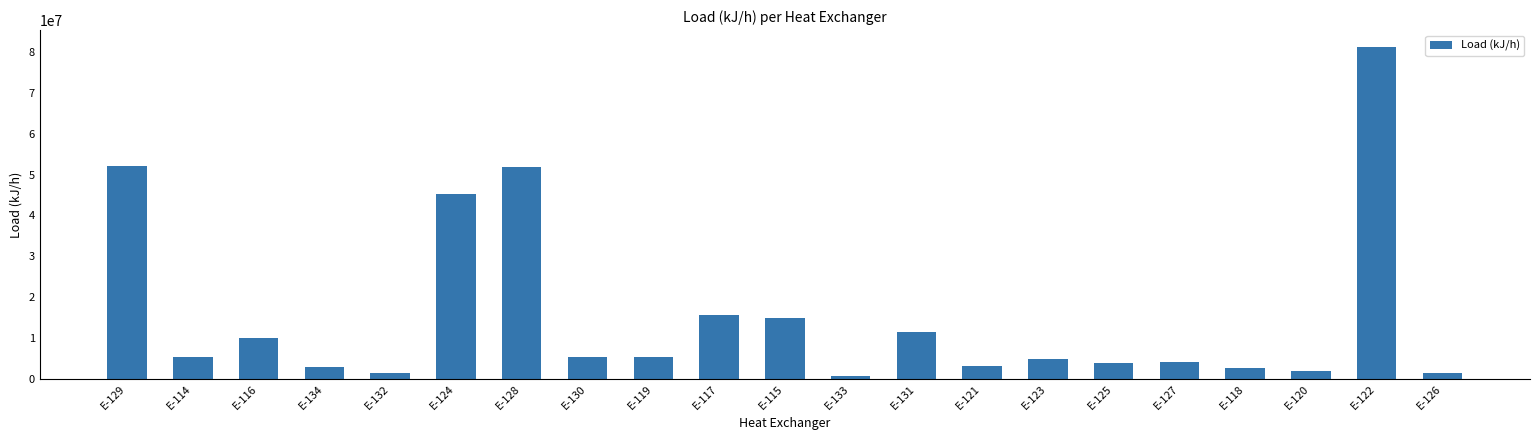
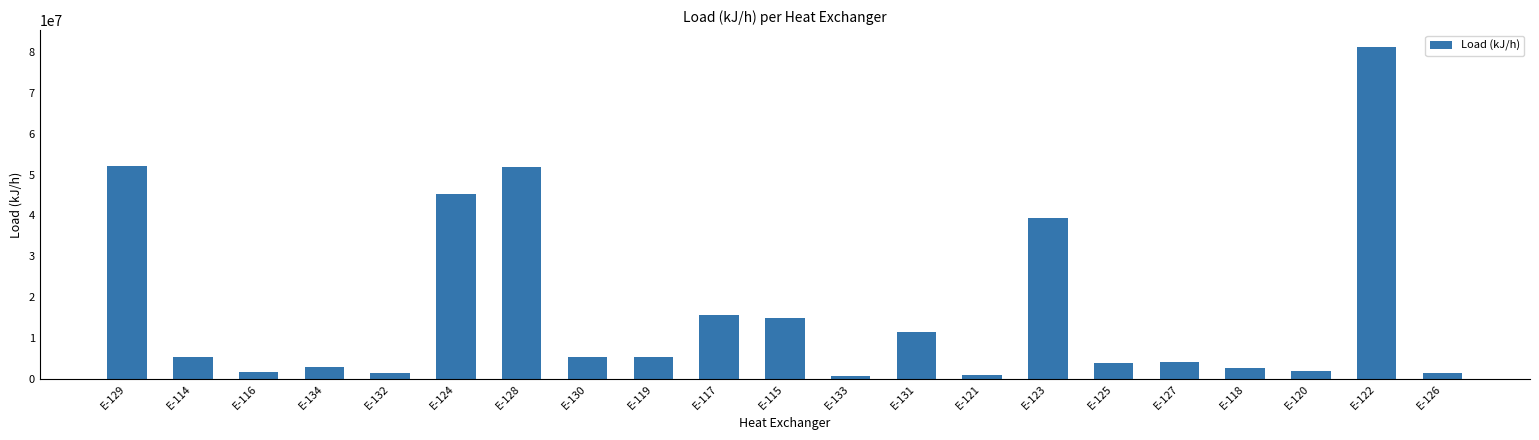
  {
    "E-129": 52000000,
    "E-114": 5000000,
-   "E-116": 10000000,
+   "E-116": 2000000,
    "E-134": 3000000,
    "E-132": 1000000,
    "E-124": 45000000,
    "E-128": 52000000,
    "E-130": 5000000,
    "E-119": 5000000,
    "E-117": 16000000,
    "E-115": 15000000,
    "E-133": 1000000,
    "E-131": 11000000,
-   "E-121": 3000000,
-   "E-123": 5000000,
+   "E-121": 1000000,
+   "E-123": 39000000,
    "E-125": 4000000,
    "E-127": 4000000,
    "E-118": 3000000,
    "E-120": 2000000,
    "E-122": 81000000,
    "E-126": 1000000
  }
